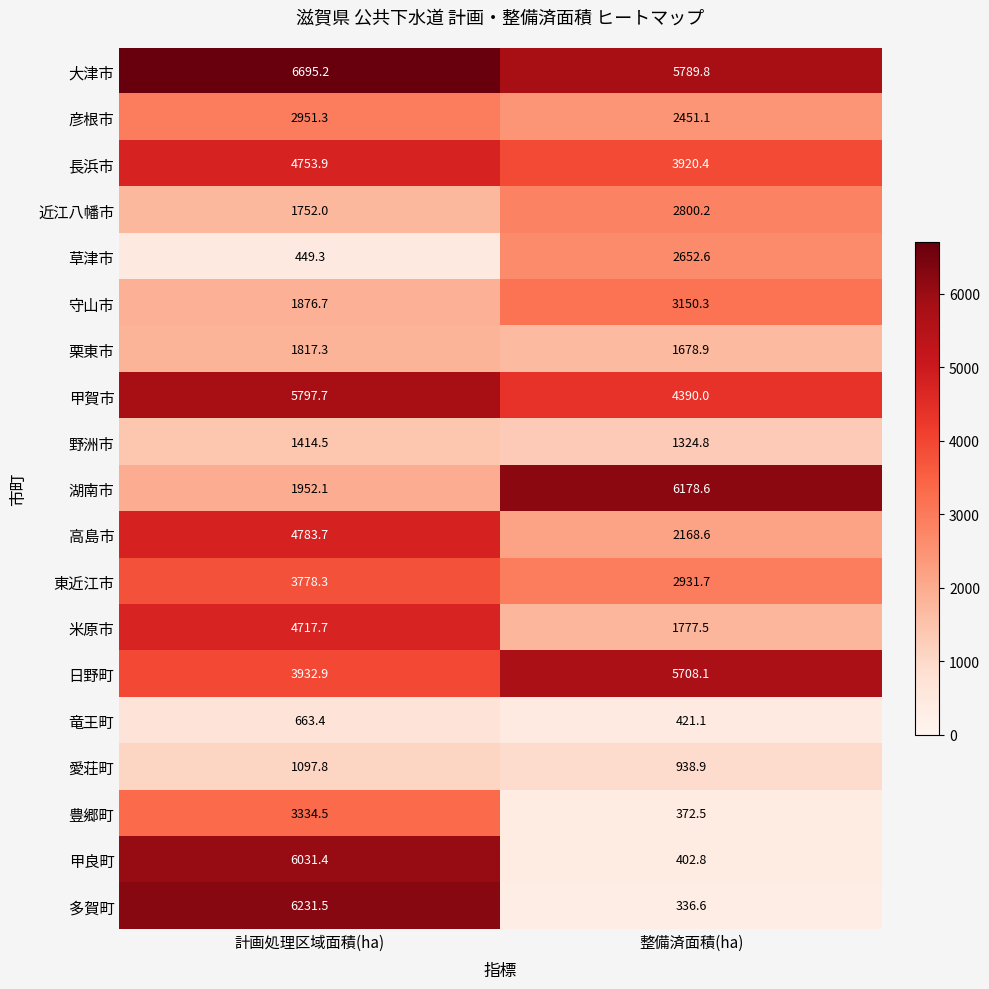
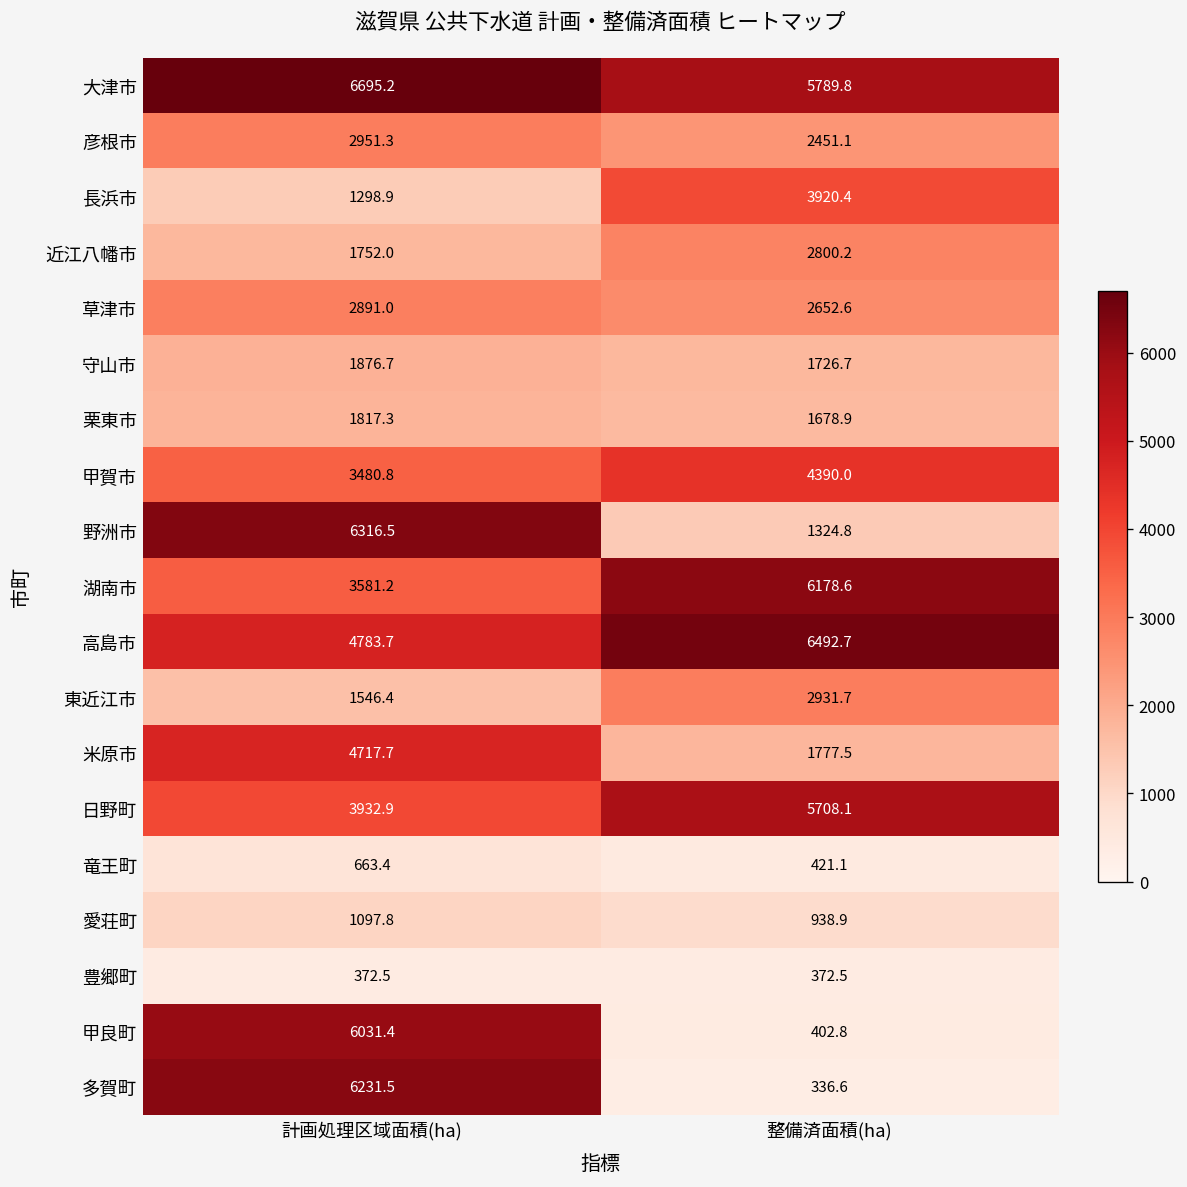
  {
    "大津市": {
      "計画処理区域面積(ha)": 6695.2,
      "整備済面積(ha)": 5789.8
    },
    "彦根市": {
      "計画処理区域面積(ha)": 2951.3,
      "整備済面積(ha)": 2451.1
    },
    "長浜市": {
-     "計画処理区域面積(ha)": 4753.9,
+     "計画処理区域面積(ha)": 1298.9,
      "整備済面積(ha)": 3920.4
    },
    "近江八幡市": {
      "計画処理区域面積(ha)": 1752.0,
      "整備済面積(ha)": 2800.2
    },
    "草津市": {
-     "計画処理区域面積(ha)": 449.3,
+     "計画処理区域面積(ha)": 2891.0,
      "整備済面積(ha)": 2652.6
    },
    "守山市": {
      "計画処理区域面積(ha)": 1876.7,
-     "整備済面積(ha)": 3150.3
+     "整備済面積(ha)": 1726.7
    },
    "栗東市": {
      "計画処理区域面積(ha)": 1817.3,
      "整備済面積(ha)": 1678.9
    },
    "甲賀市": {
-     "計画処理区域面積(ha)": 5797.7,
+     "計画処理区域面積(ha)": 3480.8,
      "整備済面積(ha)": 4390.0
    },
    "野洲市": {
-     "計画処理区域面積(ha)": 1414.5,
+     "計画処理区域面積(ha)": 6316.5,
      "整備済面積(ha)": 1324.8
    },
    "湖南市": {
-     "計画処理区域面積(ha)": 1952.1,
+     "計画処理区域面積(ha)": 3581.2,
      "整備済面積(ha)": 6178.6
    },
    "高島市": {
      "計画処理区域面積(ha)": 4783.7,
-     "整備済面積(ha)": 2168.6
+     "整備済面積(ha)": 6492.7
    },
    "東近江市": {
-     "計画処理区域面積(ha)": 3778.3,
+     "計画処理区域面積(ha)": 1546.4,
      "整備済面積(ha)": 2931.7
    },
    "米原市": {
      "計画処理区域面積(ha)": 4717.7,
      "整備済面積(ha)": 1777.5
    },
    "日野町": {
      "計画処理区域面積(ha)": 3932.9,
      "整備済面積(ha)": 5708.1
    },
    "竜王町": {
      "計画処理区域面積(ha)": 663.4,
      "整備済面積(ha)": 421.1
    },
    "愛荘町": {
      "計画処理区域面積(ha)": 1097.8,
      "整備済面積(ha)": 938.9
    },
    "豊郷町": {
-     "計画処理区域面積(ha)": 3334.5,
+     "計画処理区域面積(ha)": 372.5,
      "整備済面積(ha)": 372.5
    },
    "甲良町": {
      "計画処理区域面積(ha)": 6031.4,
      "整備済面積(ha)": 402.8
    },
    "多賀町": {
      "計画処理区域面積(ha)": 6231.5,
      "整備済面積(ha)": 336.6
    }
  }
